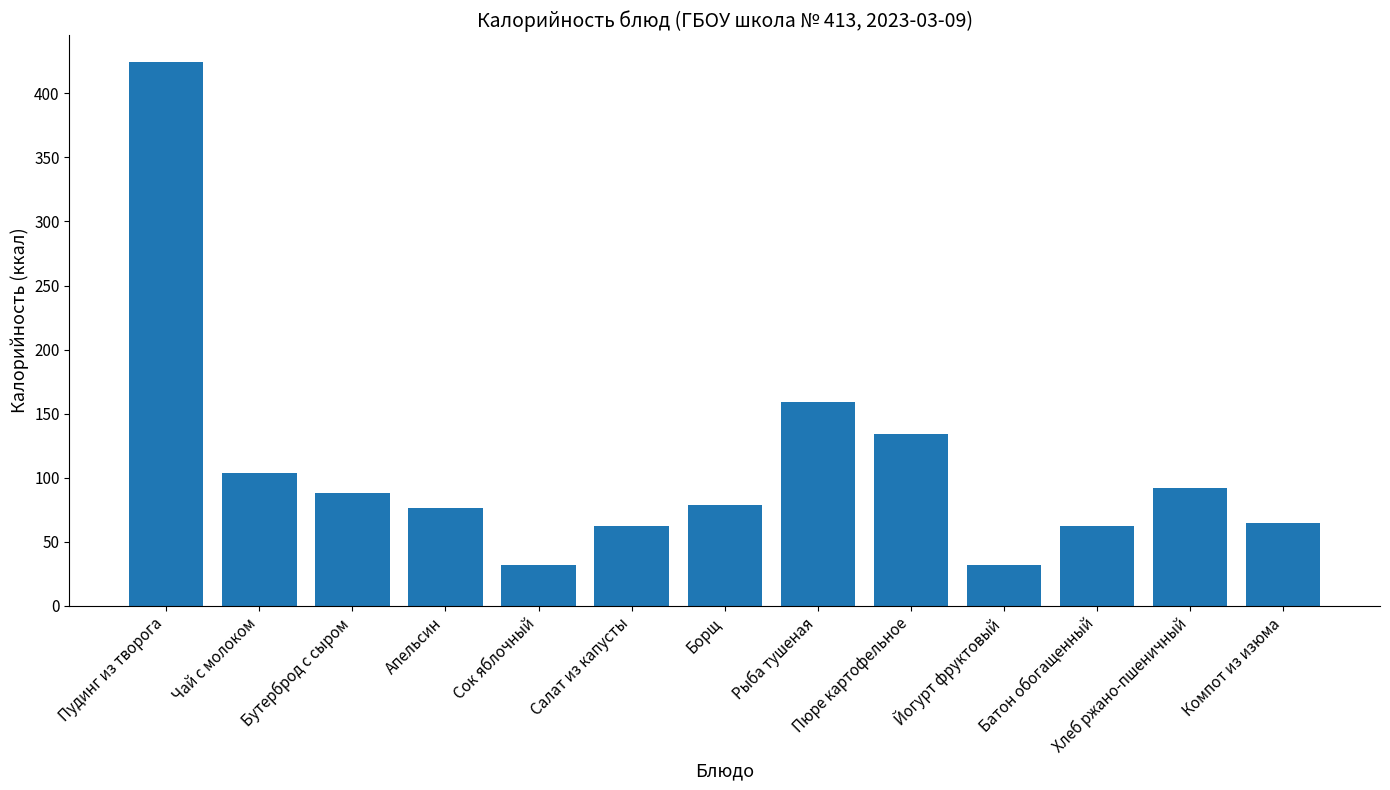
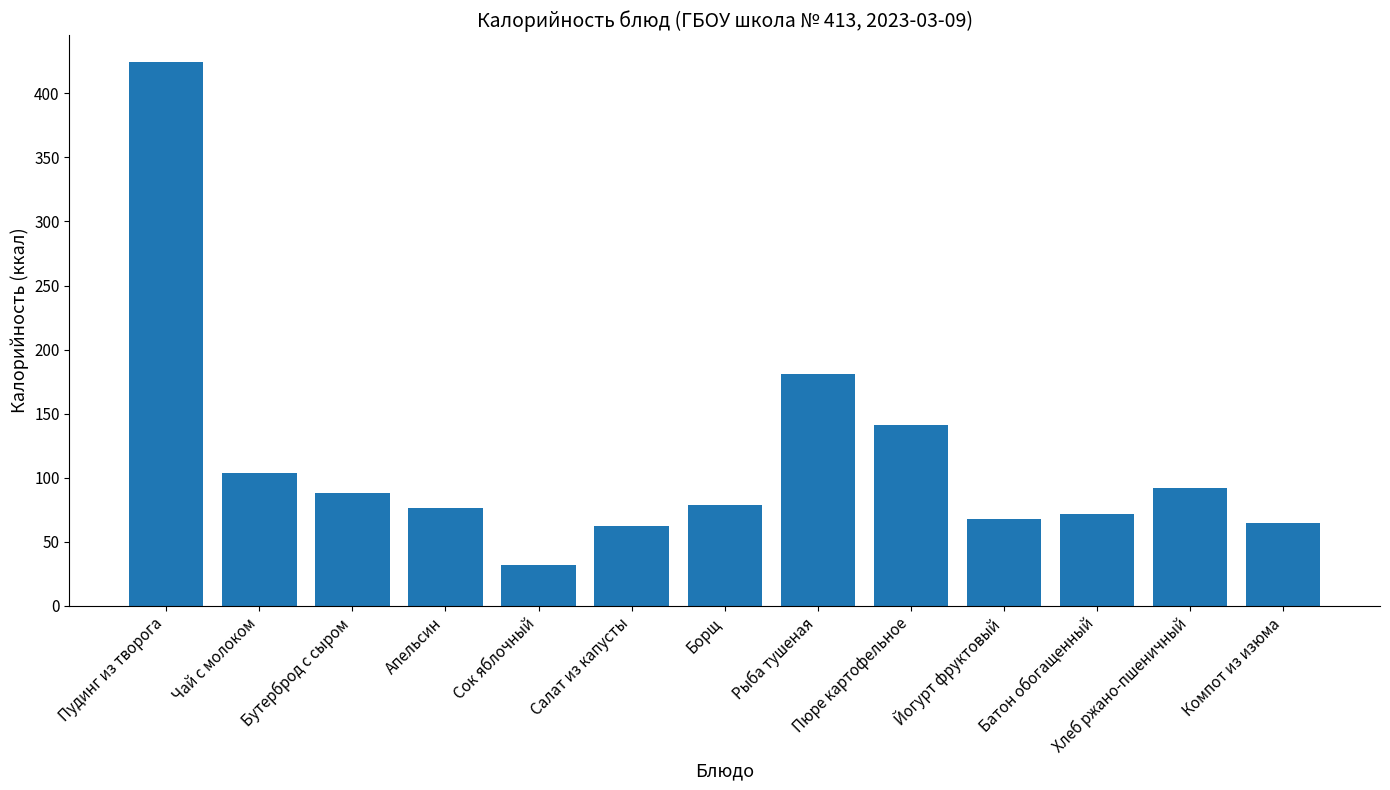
  {
    "Пудинг из творога": 424,
    "Чай с молоком": 104,
    "Бутерброд с сыром": 88,
    "Апельсин": 76,
    "Сок яблочный": 32,
    "Салат из капусты": 62,
    "Борщ": 78,
-   "Рыба тушеная": 159,
-   "Пюре картофельное": 134,
-   "Йогурт фруктовый": 32,
-   "Батон обогащенный": 62,
+   "Рыба тушеная": 181,
+   "Пюре картофельное": 141,
+   "Йогурт фруктовый": 68,
+   "Батон обогащенный": 72,
    "Хлеб ржано-пшеничный": 92,
    "Компот из изюма": 64
  }
